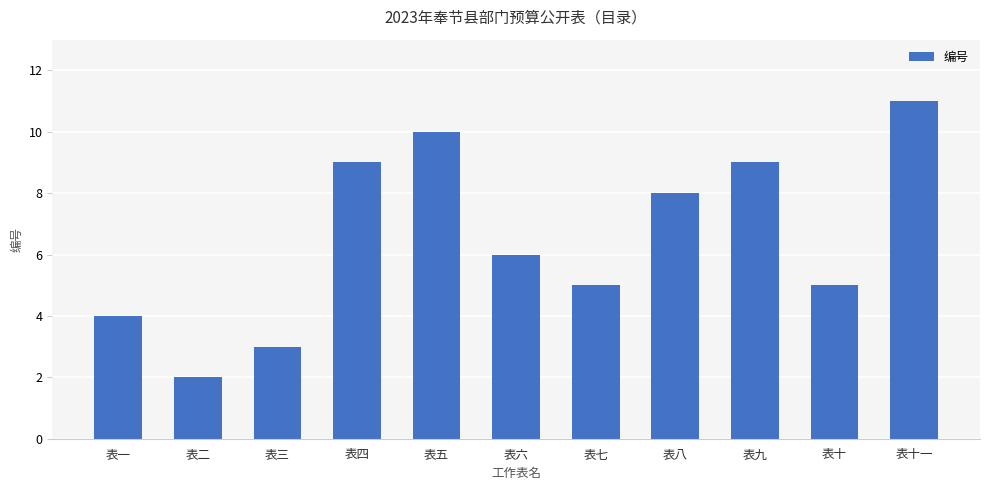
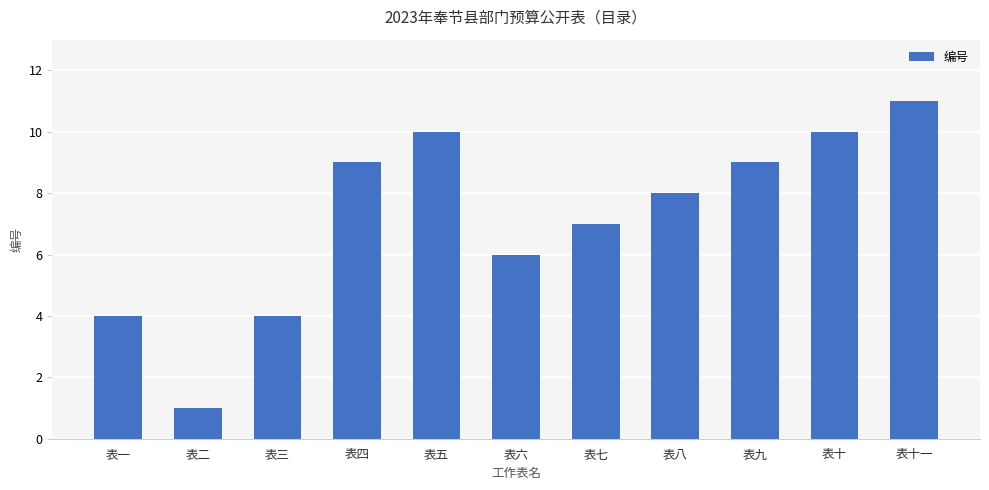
  {
    "表一": 4,
-   "表二": 2,
-   "表三": 3,
+   "表二": 1,
+   "表三": 4,
    "表四": 9,
    "表五": 10,
    "表六": 6,
-   "表七": 5,
+   "表七": 7,
    "表八": 8,
    "表九": 9,
-   "表十": 5,
+   "表十": 10,
    "表十一": 11
  }
